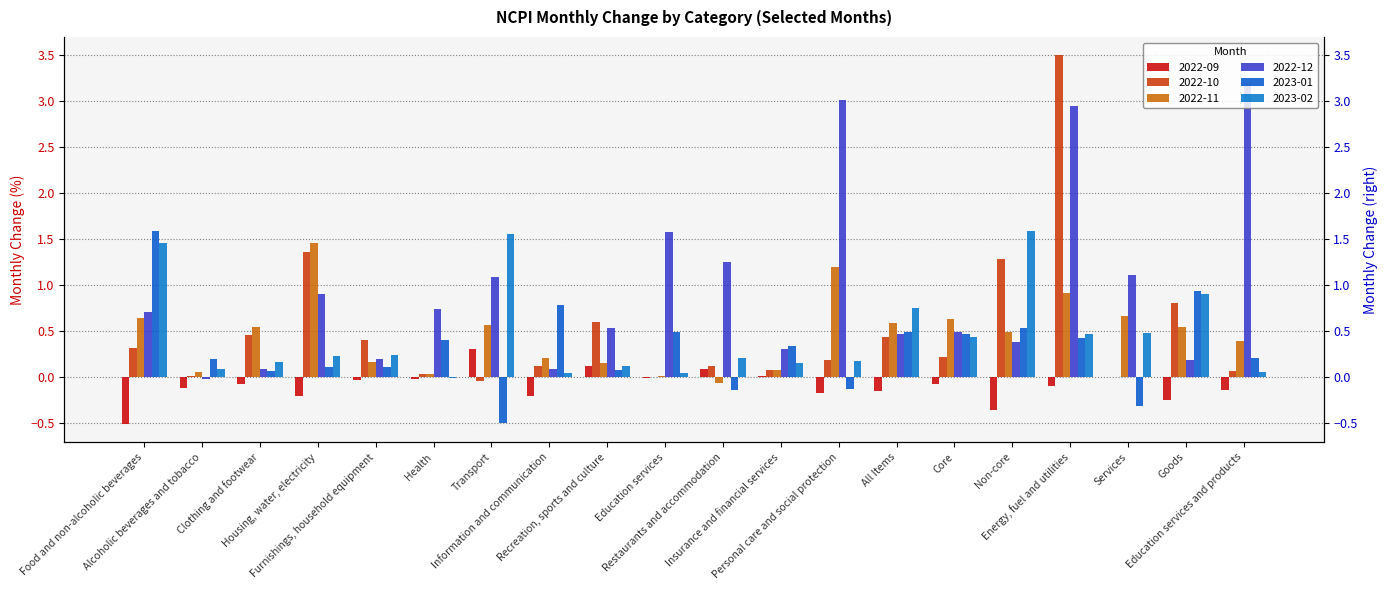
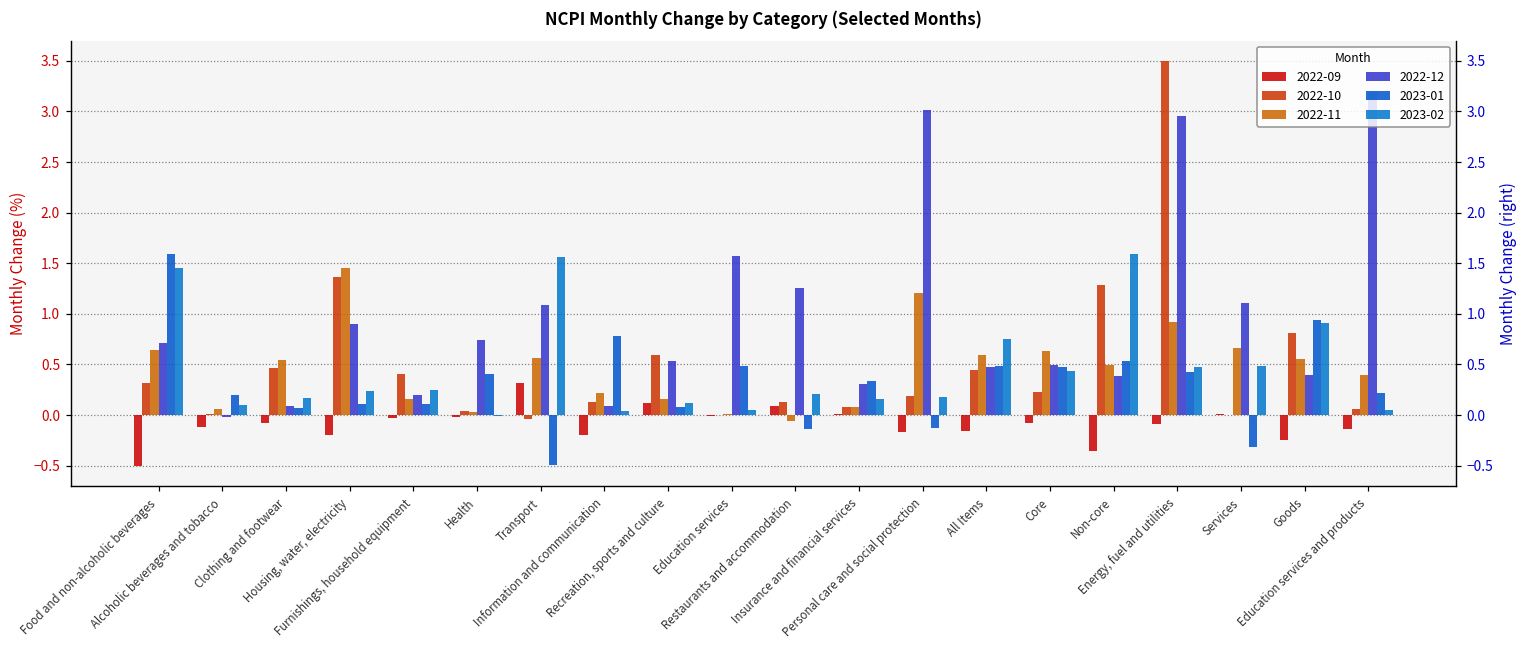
  {
    "2022-12": {
      "Food and non-alcoholic beverages": 0.7,
      "Clothing and footwear": 0.1,
      "Housing, water, electricity": 0.9,
      "Furnishings, household equipment": 0.2,
      "Health": 0.7,
      "Transport": 1.1,
      "Information and communication": 0.1,
      "Recreation, sports and culture": 0.5,
      "Education services": 1.6,
      "Restaurants and accommodation": 1.3,
      "Insurance and financial services": 0.3,
      "Personal care and social protection": 3.0,
      "All Items": 0.5,
      "Core": 0.5,
      "Non-core": 0.4,
      "Energy, fuel and utilities": 3.0,
      "Services": 1.1,
-     "Goods": 0.2
+     "Goods": 0.4
    }
  }
